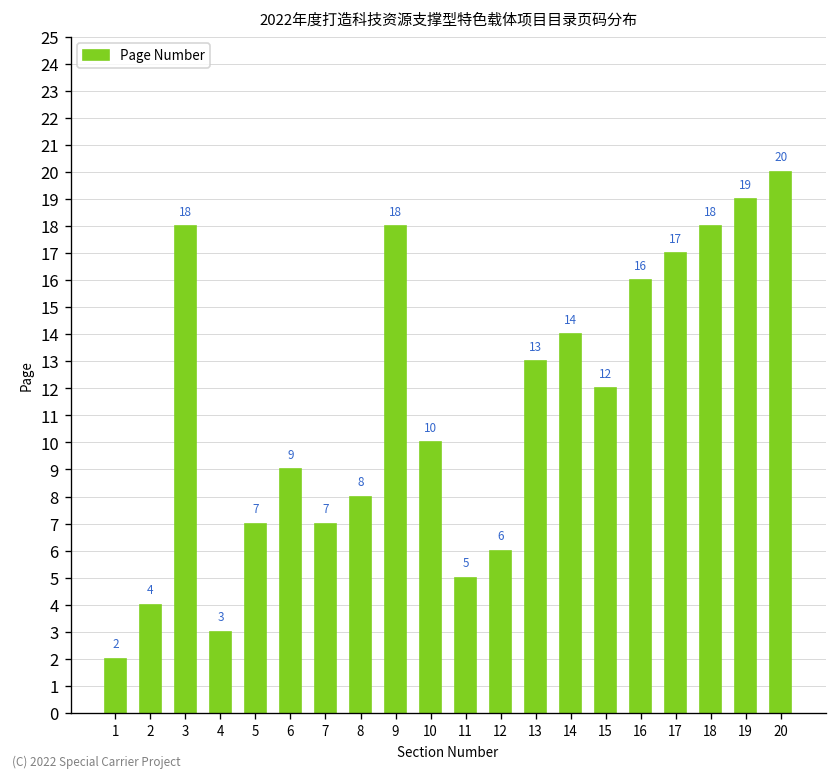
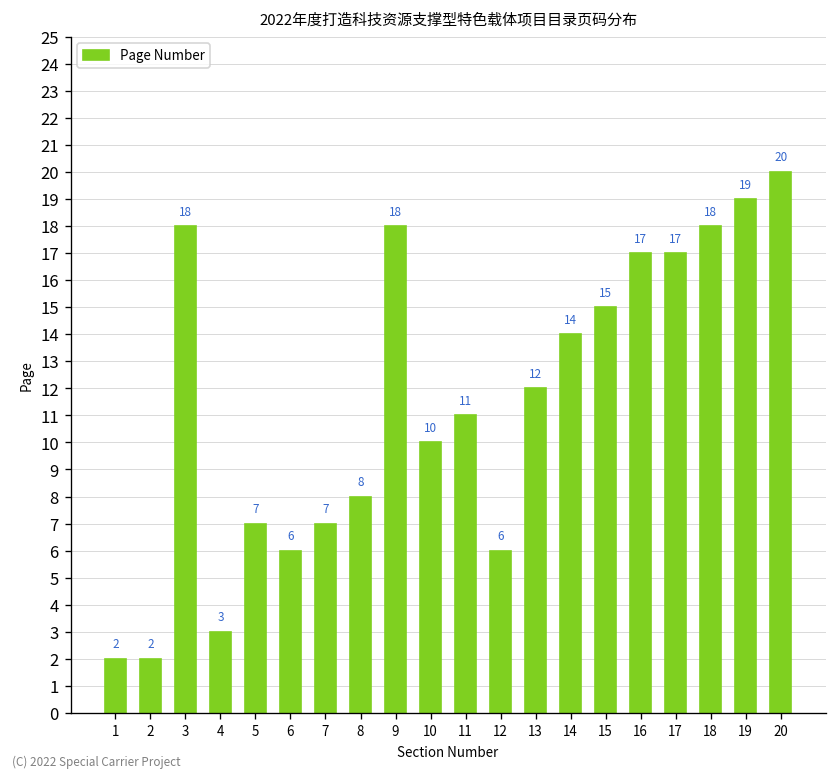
  {
    "1": 2,
-   "2": 4,
+   "2": 2,
    "3": 18,
    "4": 3,
    "5": 7,
-   "6": 9,
+   "6": 6,
    "7": 7,
    "8": 8,
    "9": 18,
    "10": 10,
-   "11": 5,
+   "11": 11,
    "12": 6,
-   "13": 13,
+   "13": 12,
    "14": 14,
-   "15": 12,
-   "16": 16,
+   "15": 15,
+   "16": 17,
    "17": 17,
    "18": 18,
    "19": 19,
    "20": 20
  }
